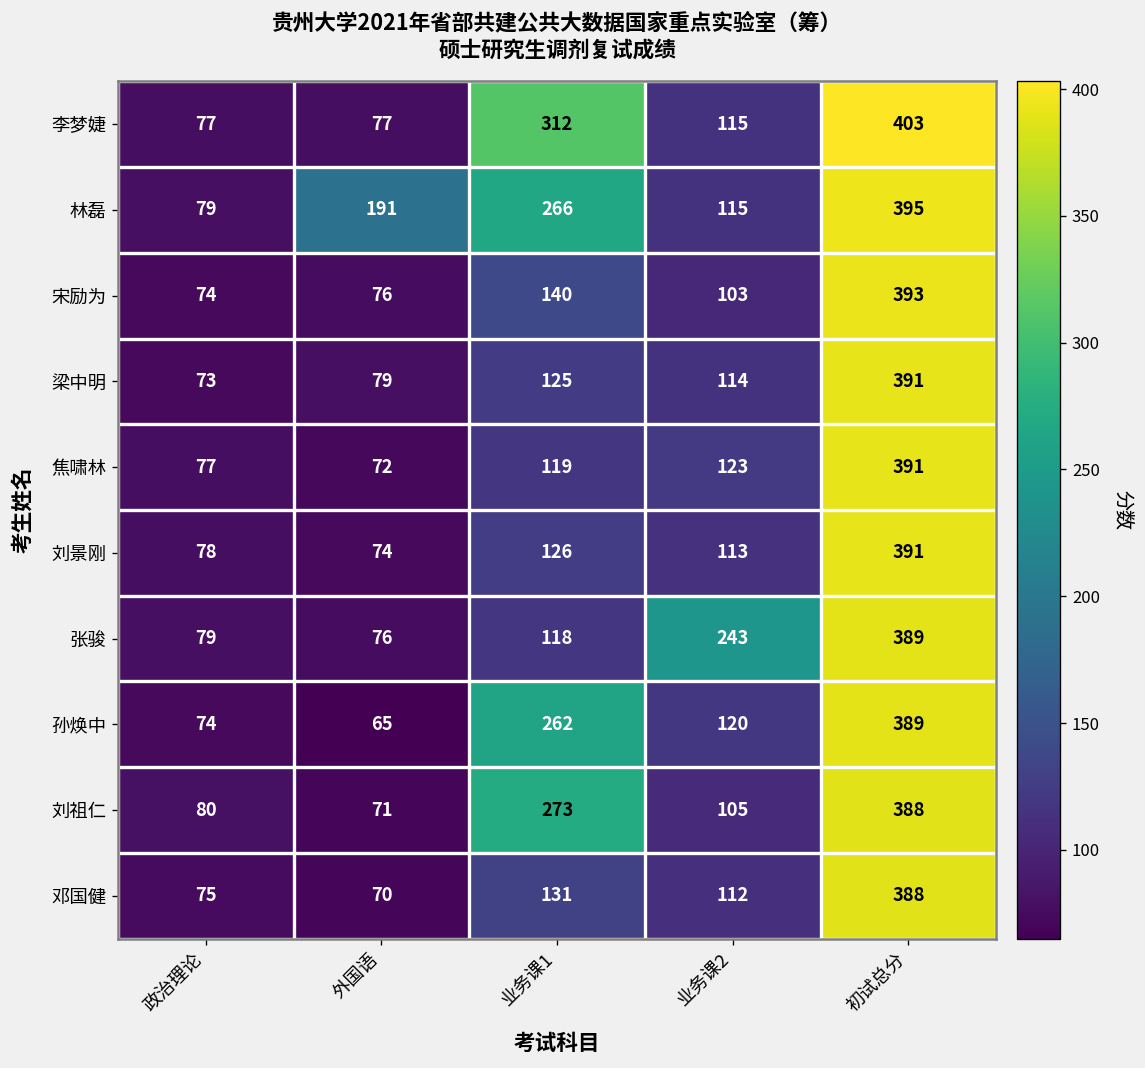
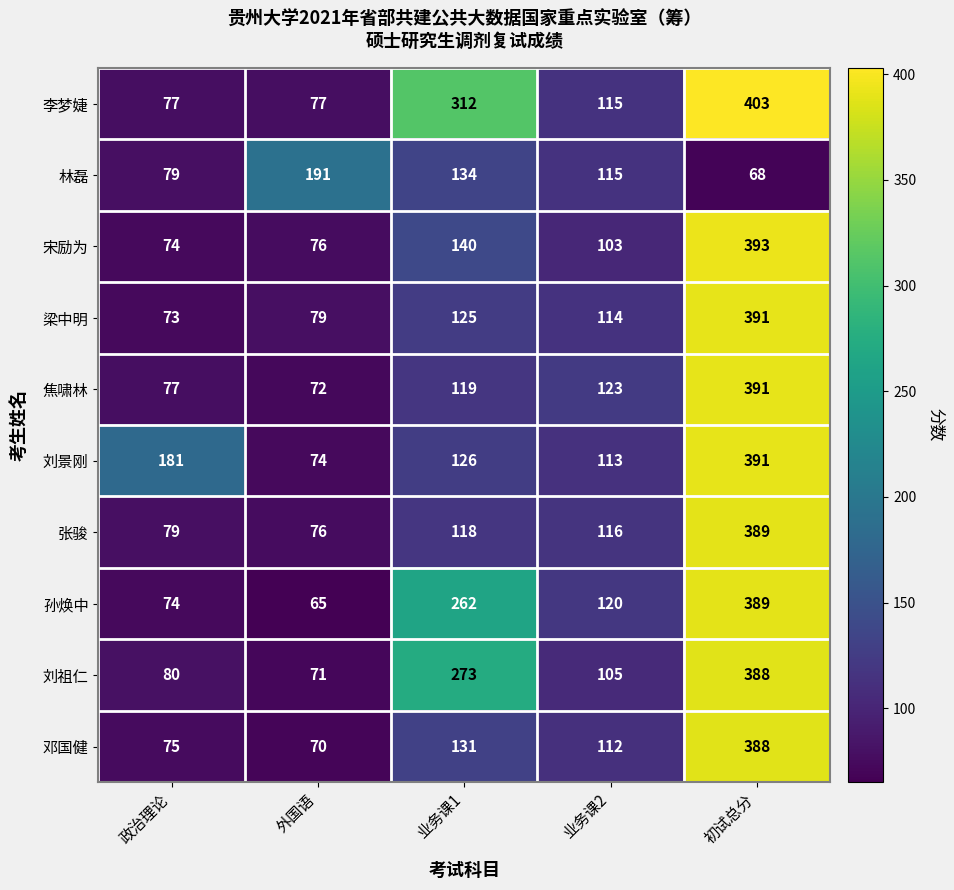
  {
    "李梦婕": {
      "政治理论": 77,
      "外国语": 77,
      "业务课1": 312,
      "业务课2": 115,
      "初试总分": 403
    },
    "林磊": {
      "政治理论": 79,
      "外国语": 191,
-     "业务课1": 266,
+     "业务课1": 134,
      "业务课2": 115,
-     "初试总分": 395
+     "初试总分": 68
    },
    "宋励为": {
      "政治理论": 74,
      "外国语": 76,
      "业务课1": 140,
      "业务课2": 103,
      "初试总分": 393
    },
    "梁中明": {
      "政治理论": 73,
      "外国语": 79,
      "业务课1": 125,
      "业务课2": 114,
      "初试总分": 391
    },
    "焦啸林": {
      "政治理论": 77,
      "外国语": 72,
      "业务课1": 119,
      "业务课2": 123,
      "初试总分": 391
    },
    "刘景刚": {
-     "政治理论": 78,
+     "政治理论": 181,
      "外国语": 74,
      "业务课1": 126,
      "业务课2": 113,
      "初试总分": 391
    },
    "张骏": {
      "政治理论": 79,
      "外国语": 76,
      "业务课1": 118,
-     "业务课2": 243,
+     "业务课2": 116,
      "初试总分": 389
    },
    "孙焕中": {
      "政治理论": 74,
      "外国语": 65,
      "业务课1": 262,
      "业务课2": 120,
      "初试总分": 389
    },
    "刘祖仁": {
      "政治理论": 80,
      "外国语": 71,
      "业务课1": 273,
      "业务课2": 105,
      "初试总分": 388
    },
    "邓国健": {
      "政治理论": 75,
      "外国语": 70,
      "业务课1": 131,
      "业务课2": 112,
      "初试总分": 388
    }
  }
